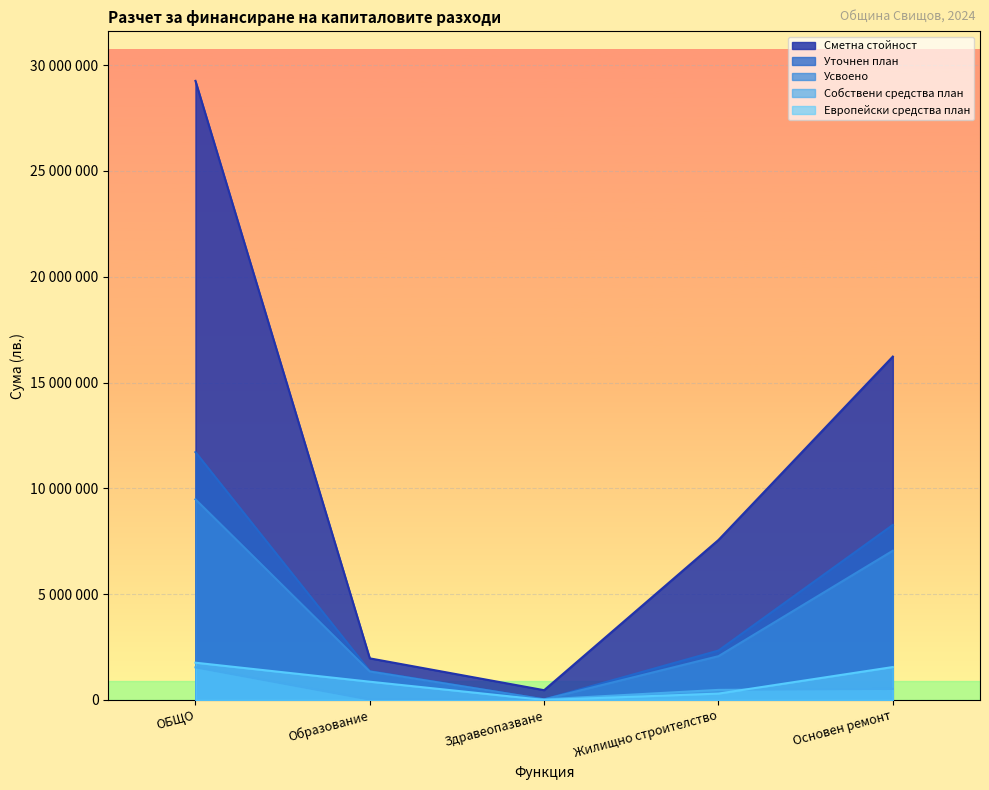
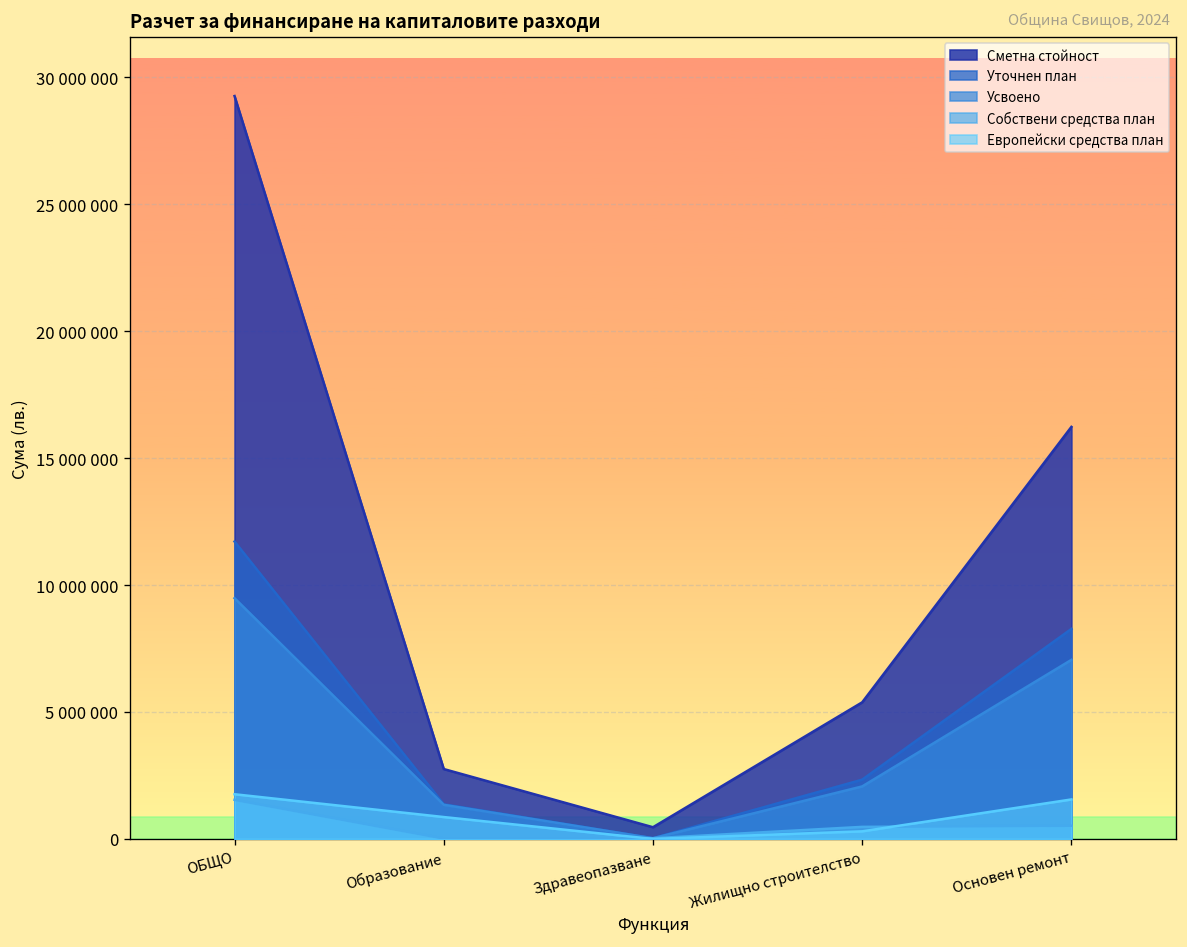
  {
    "Сметна стойност": {
      "ОБЩО": 29300000,
-     "Образование": 2000000,
-     "Жилищно строителство": 7600000,
+     "Образование": 2800000,
+     "Жилищно строителство": 5400000,
      "Основен ремонт": 16200000
    }
  }
